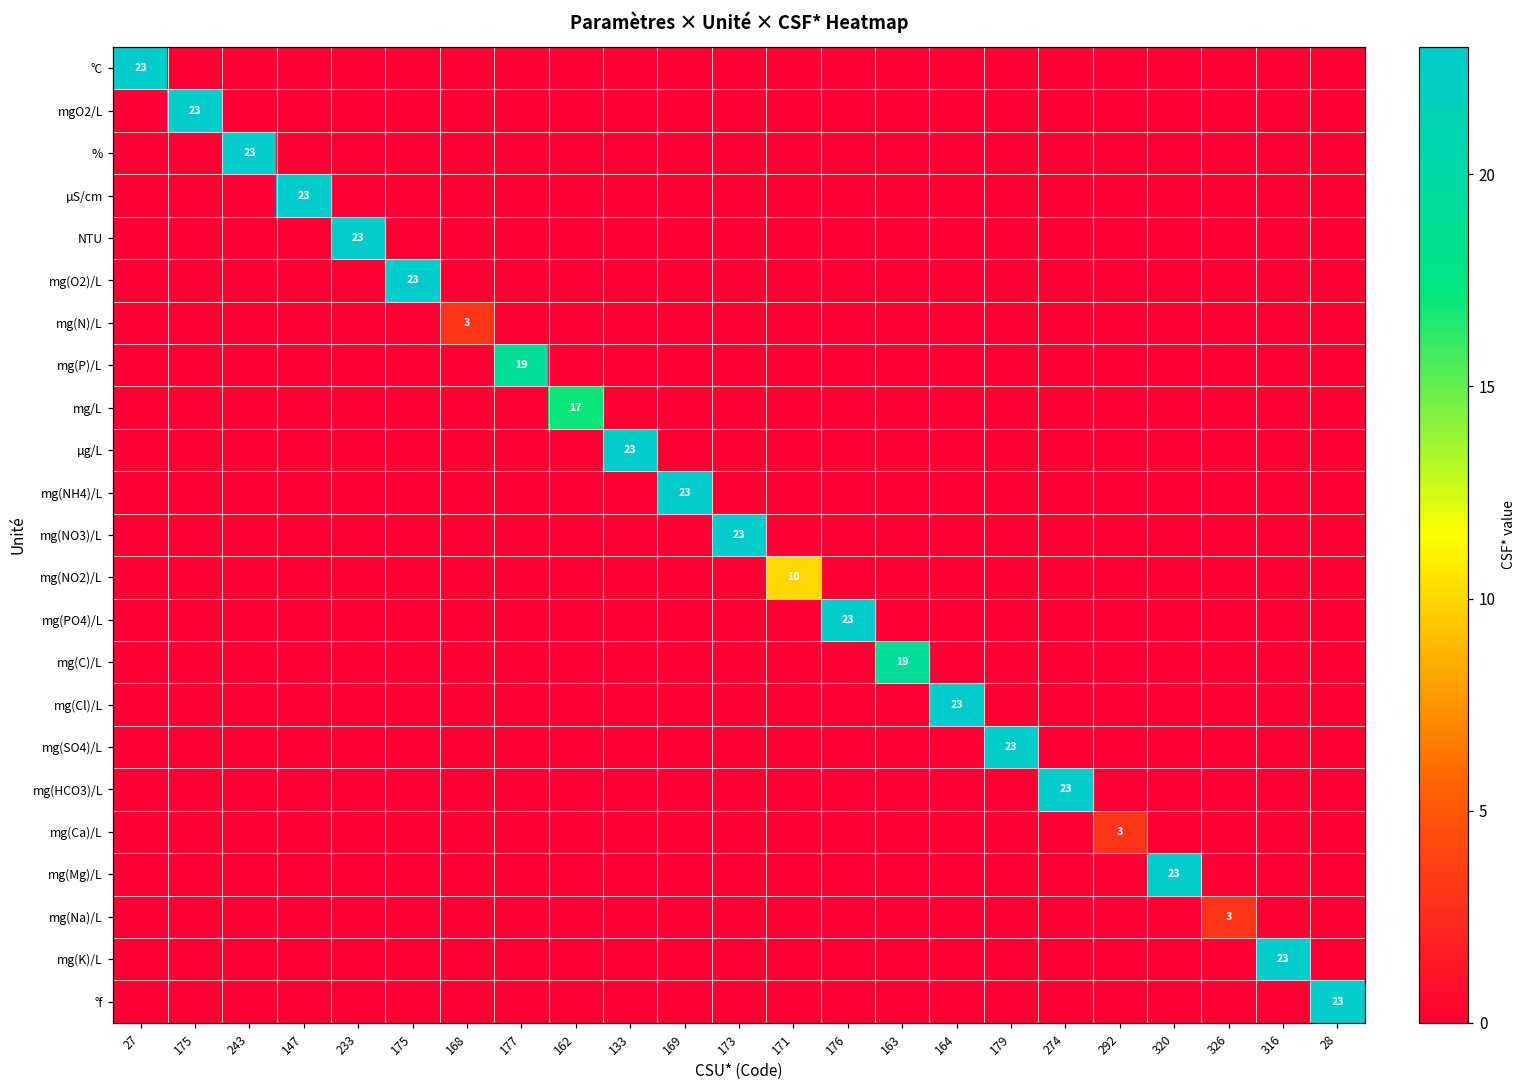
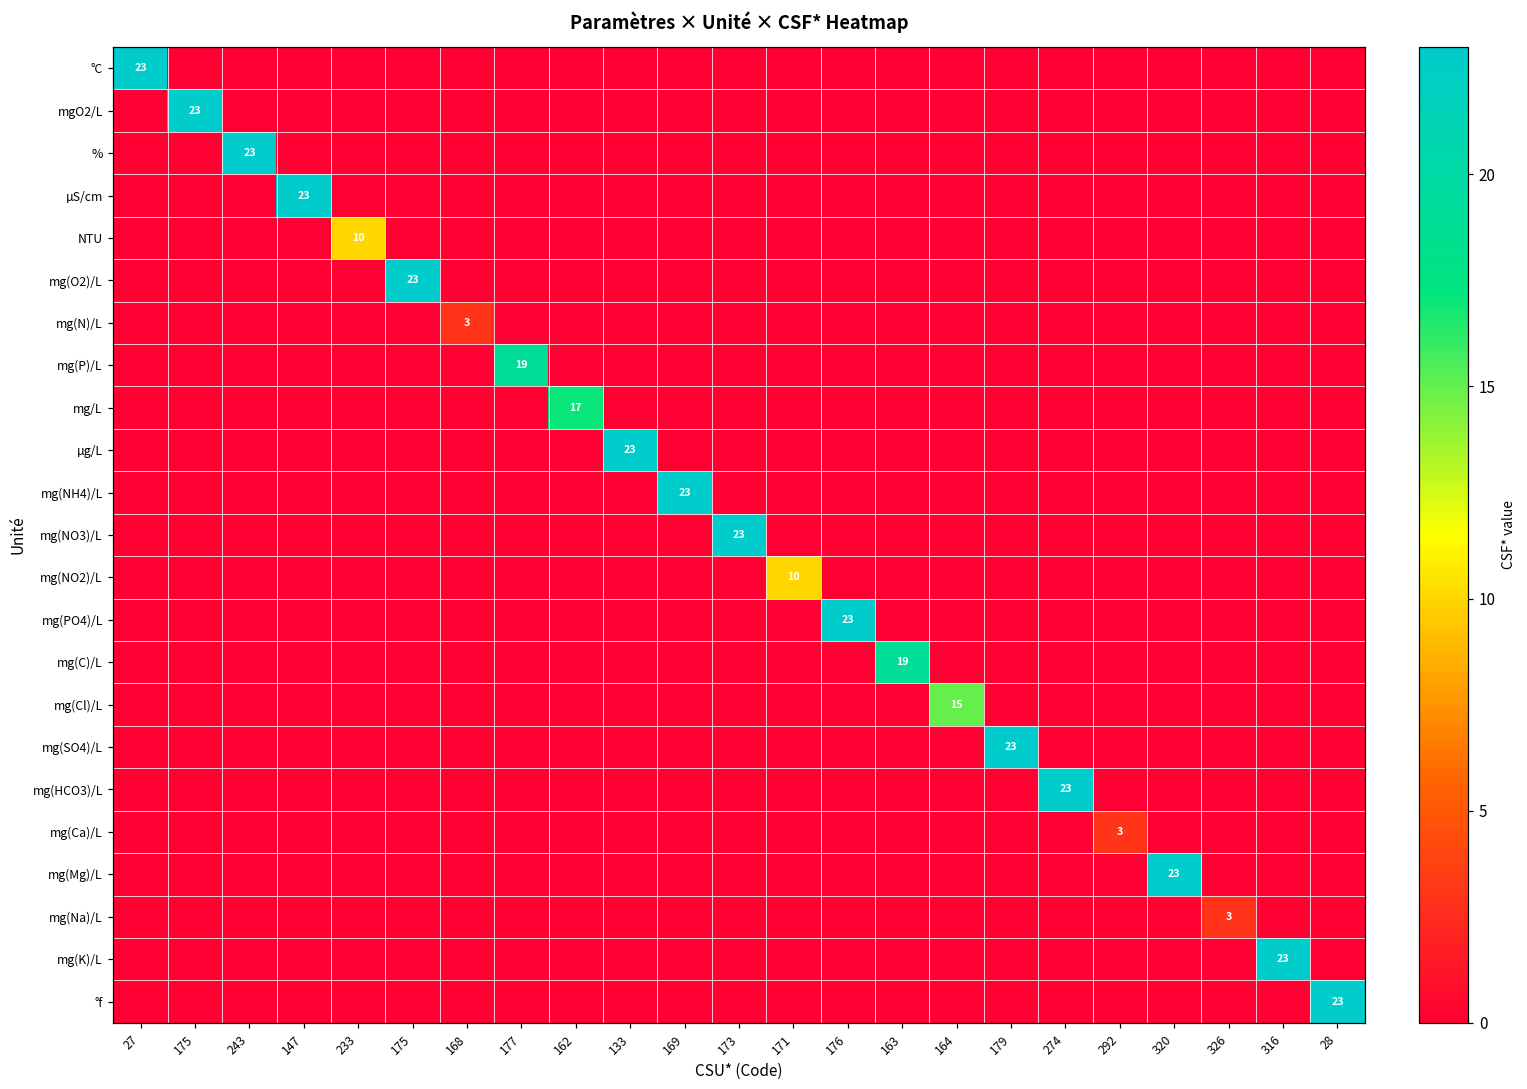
  {
    "°C": {
      "27": 23
    },
    "%": {
      "243": 23
    },
    "µS/cm": {
      "147": 23
    },
    "NTU": {
-     "233": 23
+     "233": 10
    },
    "mg(N)/L": {
      "168": 3
    },
    "mg(P)/L": {
      "177": 19
    },
    "mg/L": {
      "162": 17
    },
    "µg/L": {
      "133": 23
    },
    "mg(NH4)/L": {
      "169": 23
    },
    "mg(NO3)/L": {
      "173": 23
    },
    "mg(NO2)/L": {
      "171": 10
    },
    "mg(PO4)/L": {
      "176": 23
    },
    "mg(C)/L": {
      "163": 19
    },
    "mg(Cl)/L": {
-     "164": 23
+     "164": 15
    },
    "mg(SO4)/L": {
      "179": 23
    },
    "mg(HCO3)/L": {
      "274": 23
    },
    "mg(Ca)/L": {
      "292": 3
    },
    "mg(Mg)/L": {
      "320": 23
    },
    "mg(Na)/L": {
      "326": 3
    },
    "mg(K)/L": {
      "316": 23
    },
    "°f": {
      "28": 23
    }
  }
